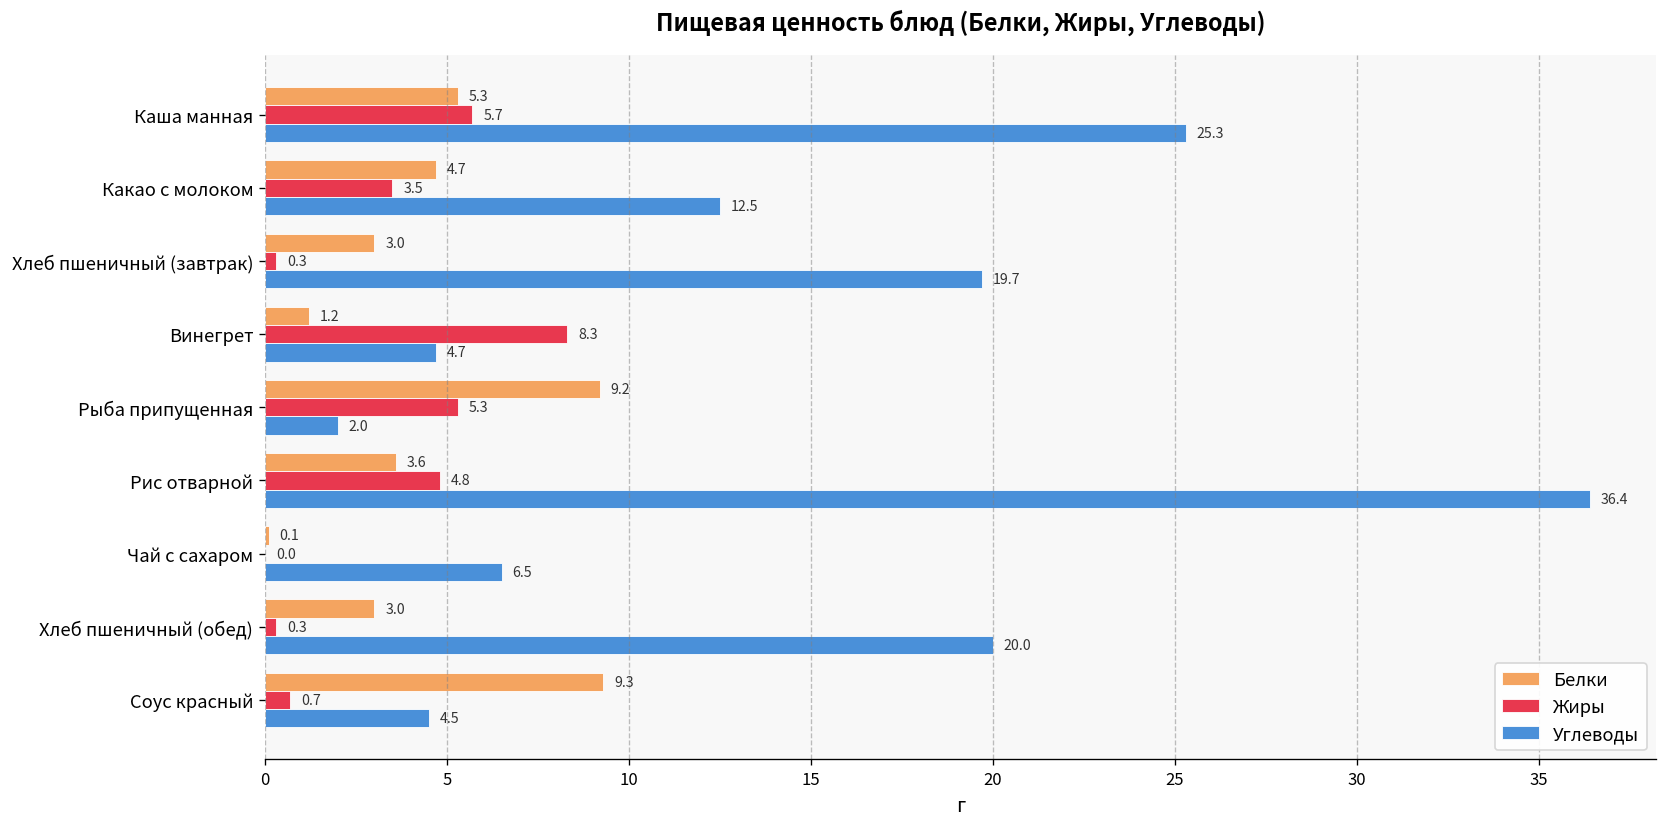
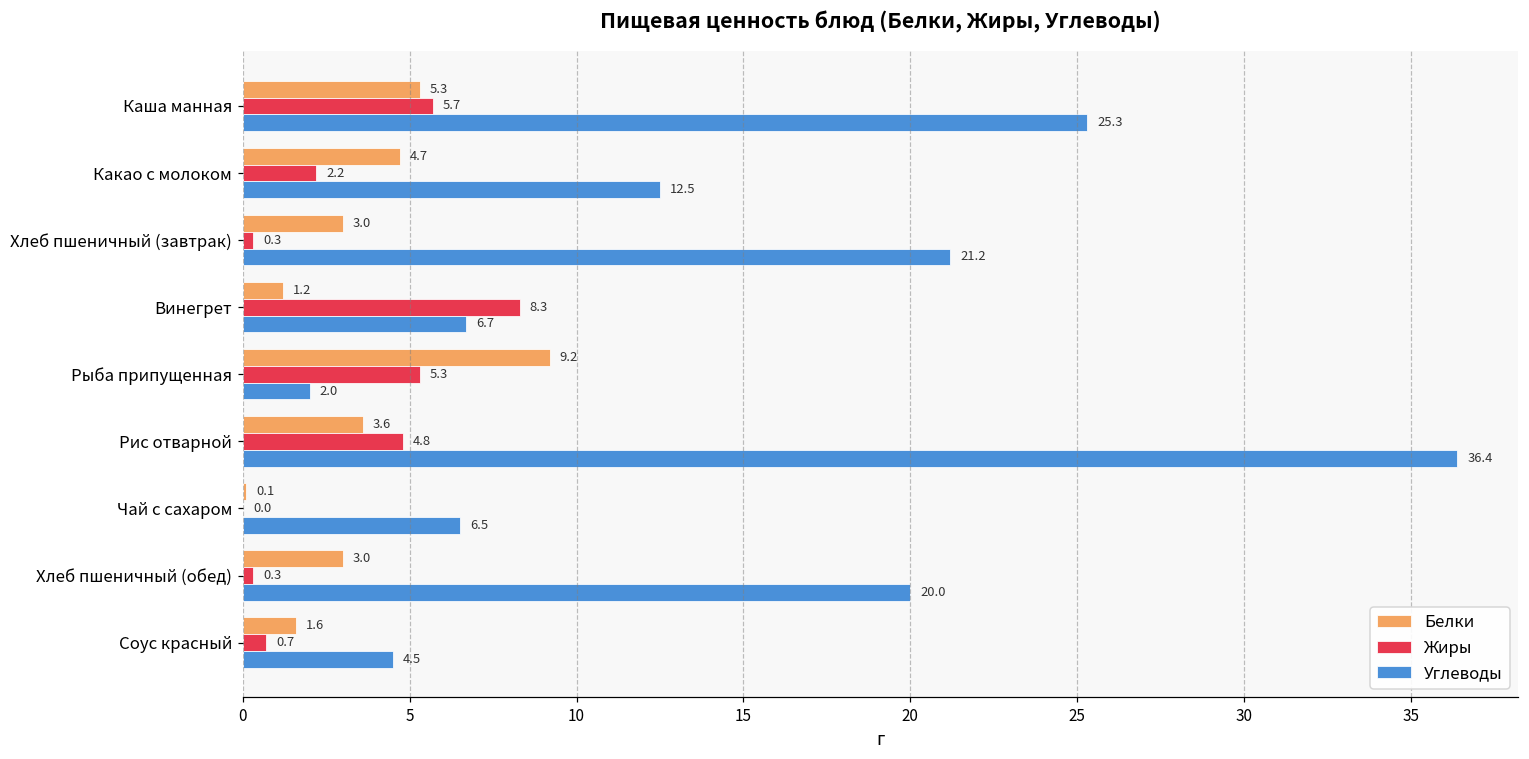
  {
    "Белки": {
      "Каша манная": 5.3,
      "Какао с молоком": 4.7,
      "Хлеб пшеничный (завтрак)": 3.0,
      "Винегрет": 1.2,
      "Рыба припущенная": 9.2,
      "Рис отварной": 3.6,
      "Чай с сахаром": 0.1,
      "Хлеб пшеничный (обед)": 3.0,
-     "Соус красный": 9.3
+     "Соус красный": 1.6
    },
    "Жиры": {
      "Каша манная": 5.7,
-     "Какао с молоком": 3.5,
+     "Какао с молоком": 2.2,
      "Хлеб пшеничный (завтрак)": 0.3,
      "Винегрет": 8.3,
      "Рыба припущенная": 5.3,
      "Рис отварной": 4.8,
      "Чай с сахаром": 0.0,
      "Хлеб пшеничный (обед)": 0.3,
      "Соус красный": 0.7
    },
    "Углеводы": {
      "Каша манная": 25.3,
      "Какао с молоком": 12.5,
-     "Хлеб пшеничный (завтрак)": 19.7,
-     "Винегрет": 4.7,
+     "Хлеб пшеничный (завтрак)": 21.2,
+     "Винегрет": 6.7,
      "Рыба припущенная": 2.0,
      "Рис отварной": 36.4,
      "Чай с сахаром": 6.5,
      "Хлеб пшеничный (обед)": 20.0,
      "Соус красный": 4.5
    }
  }
